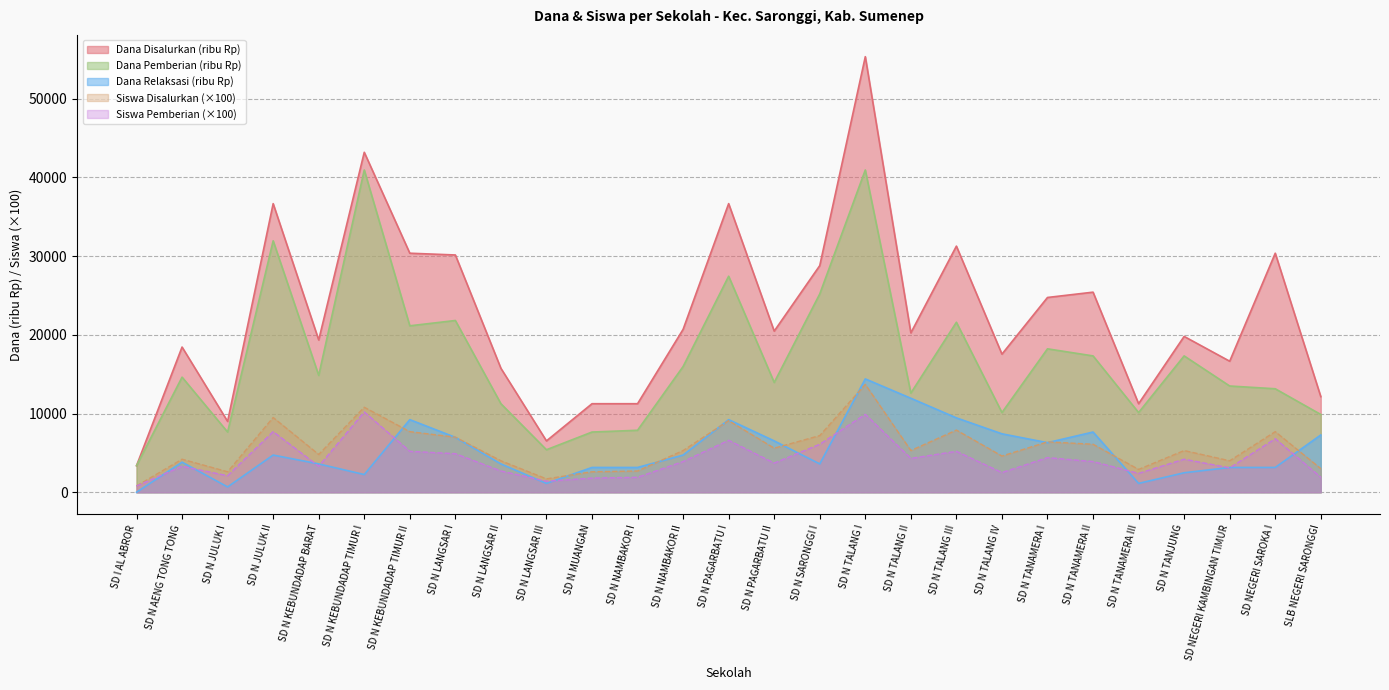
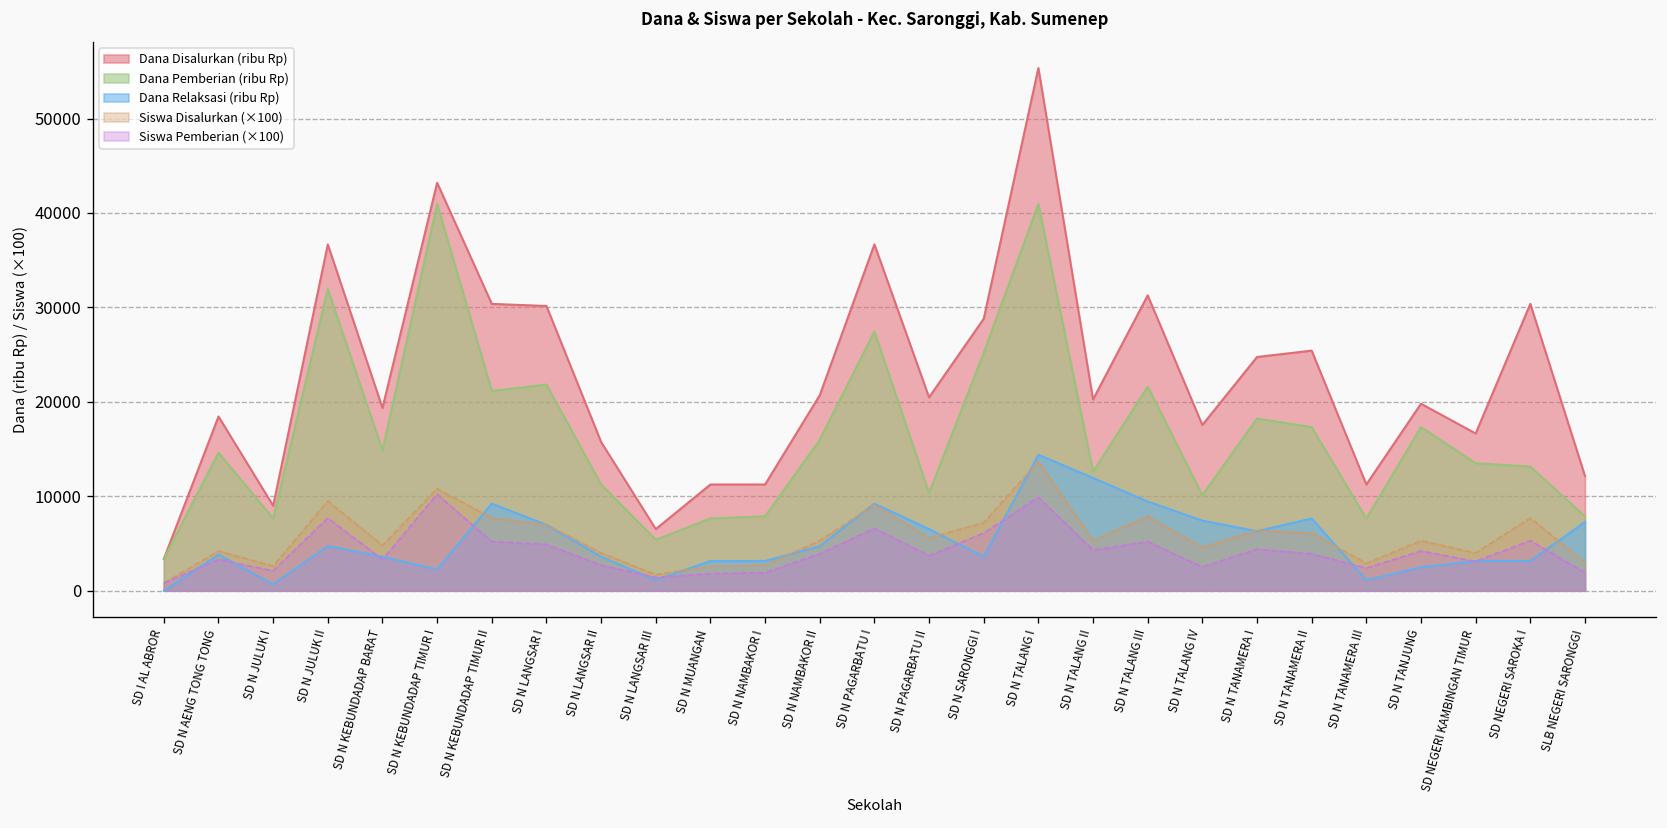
  {
    "Dana Pemberian (ribu Rp)": {
      "SD N AENG TONG TONG": 15000,
      "SD N JULUK I": 8000,
      "SD N JULUK II": 32000,
      "SD N KEBUNDADAP BARAT": 15000,
      "SD N KEBUNDADAP TIMUR I": 41000,
      "SD N KEBUNDADAP TIMUR II": 21000,
      "SD N LANGSAR I": 22000,
      "SD N LANGSAR II": 11000,
      "SD N LANGSAR III": 5000,
      "SD N MUANGAN": 8000,
      "SD N NAMBAKOR I": 8000,
      "SD N NAMBAKOR II": 16000,
      "SD N PAGARBATU I": 27000,
-     "SD N PAGARBATU II": 14000,
+     "SD N PAGARBATU II": 10000,
      "SD N SARONGGI I": 25000,
      "SD N TALANG I": 41000,
      "SD N TALANG II": 13000,
      "SD N TALANG III": 22000,
      "SD N TALANG IV": 10000,
      "SD N TANAMERA I": 18000,
      "SD N TANAMERA II": 17000,
-     "SD N TANAMERA III": 10000,
+     "SD N TANAMERA III": 8000,
      "SD N TANJUNG": 17000,
      "SD NEGERI KAMBINGAN TIMUR": 14000,
      "SD NEGERI SAROKA I": 13000,
-     "SLB NEGERI SARONGGI": 10000
+     "SLB NEGERI SARONGGI": 8000
    },
    "Dana Relaksasi (ribu Rp)": {
      "SD I AL ABROR": 0,
      "SD N AENG TONG TONG": 4000,
      "SD N JULUK I": 1000,
      "SD N JULUK II": 5000,
      "SD N KEBUNDADAP TIMUR I": 2000,
      "SD N KEBUNDADAP TIMUR II": 9000,
      "SD N LANGSAR II": 4000,
      "SD N MUANGAN": 3000,
      "SD N NAMBAKOR I": 3000,
      "SD N NAMBAKOR II": 5000,
      "SD N PAGARBATU II": 7000,
      "SD N SARONGGI I": 4000,
      "SD N TALANG I": 14000,
      "SD N TALANG II": 12000,
      "SD N TALANG III": 9000,
      "SD N TALANG IV": 7000,
      "SD N TANAMERA II": 8000,
      "SD N TANAMERA III": 1000,
      "SD N TANJUNG": 2000,
      "SD NEGERI SAROKA I": 3000,
      "SLB NEGERI SARONGGI": 7000
    },
    "Siswa Pemberian (×100)": {
      "SD N AENG TONG TONG": 3000,
      "SD N JULUK I": 2000,
      "SD N JULUK II": 8000,
      "SD N KEBUNDADAP TIMUR I": 10000,
      "SD N KEBUNDADAP TIMUR II": 5000,
      "SD N LANGSAR I": 5000,
      "SD N LANGSAR II": 3000,
      "SD N MUANGAN": 2000,
      "SD N NAMBAKOR I": 2000,
      "SD N NAMBAKOR II": 4000,
      "SD N PAGARBATU I": 7000,
      "SD N PAGARBATU II": 4000,
      "SD N SARONGGI I": 6000,
      "SD N TALANG I": 10000,
      "SD N TALANG II": 4000,
      "SD N TALANG III": 5000,
      "SD N TALANG IV": 3000,
      "SD N TANAMERA I": 4000,
      "SD N TANAMERA II": 4000,
      "SD N TANAMERA III": 2000,
      "SD N TANJUNG": 4000,
-     "SD NEGERI SAROKA I": 7000,
+     "SD NEGERI SAROKA I": 5000,
      "SLB NEGERI SARONGGI": 2000
    }
  }
